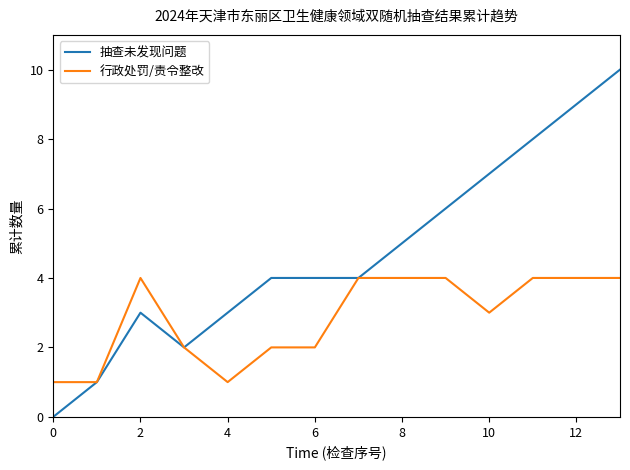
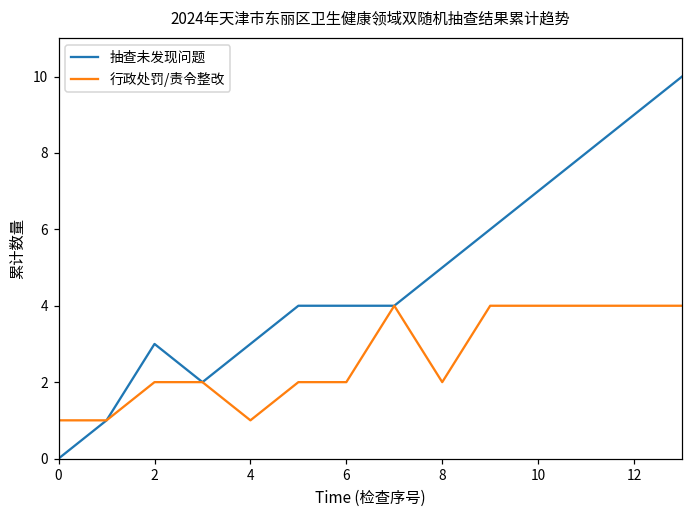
  {
    "抽查未发现问题": {
      "0": 0,
      "2": 3,
      "4": 3,
      "6": 4,
      "8": 5,
      "10": 7,
      "12": 9
    },
    "行政处罚/责令整改": {
      "0": 1,
-     "2": 4,
+     "2": 2,
      "4": 1,
      "6": 2,
-     "8": 4,
-     "10": 3,
+     "8": 2,
+     "10": 4,
      "12": 4
    }
  }
